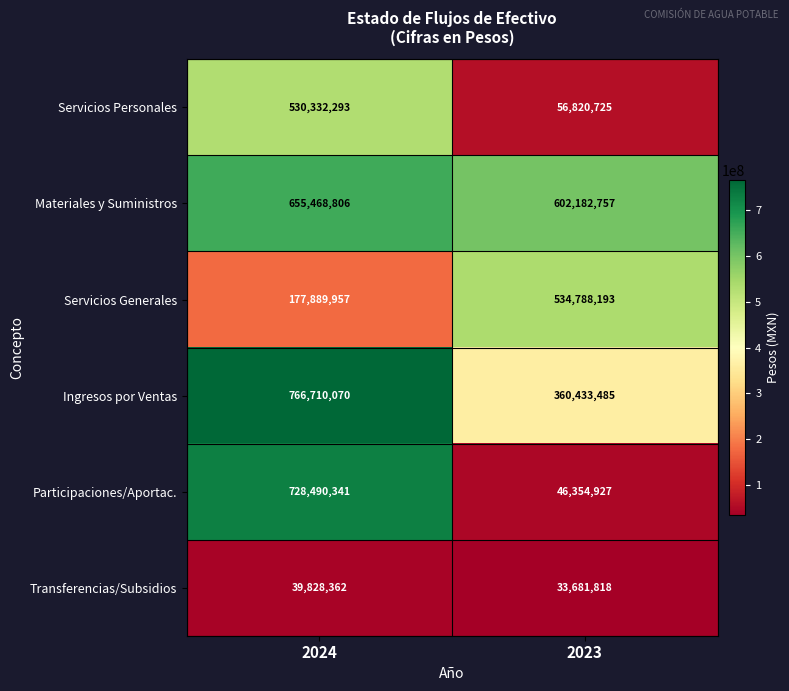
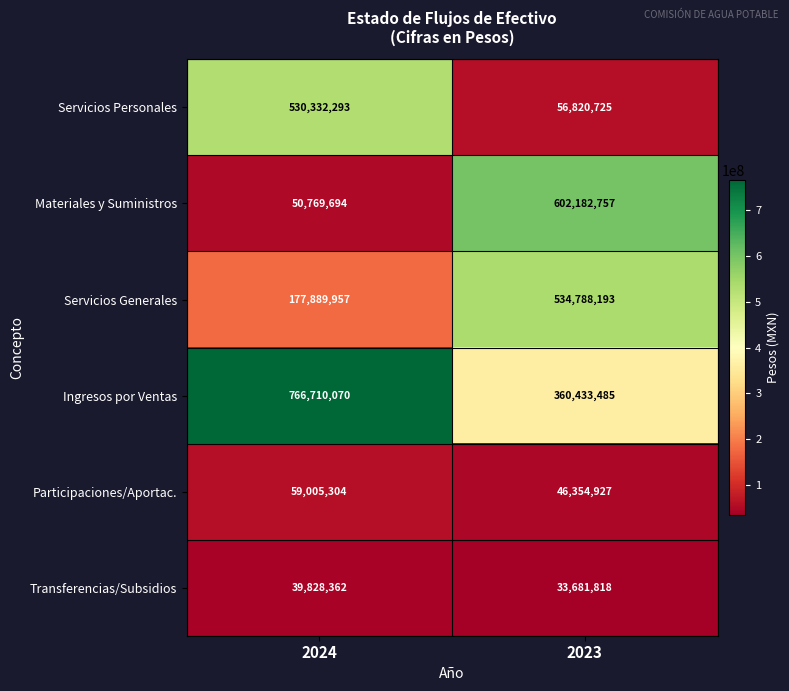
  {
    "Servicios Personales": {
      "2024": "530,332,293",
      "2023": "56,820,725"
    },
    "Materiales y Suministros": {
-     "2024": "655,468,806",
+     "2024": "50,769,694",
      "2023": "602,182,757"
    },
    "Servicios Generales": {
      "2024": "177,889,957",
      "2023": "534,788,193"
    },
    "Ingresos por Ventas": {
      "2024": "766,710,070",
      "2023": "360,433,485"
    },
    "Participaciones/Aportac.": {
-     "2024": "728,490,341",
+     "2024": "59,005,304",
      "2023": "46,354,927"
    },
    "Transferencias/Subsidios": {
      "2024": "39,828,362",
      "2023": "33,681,818"
    }
  }
